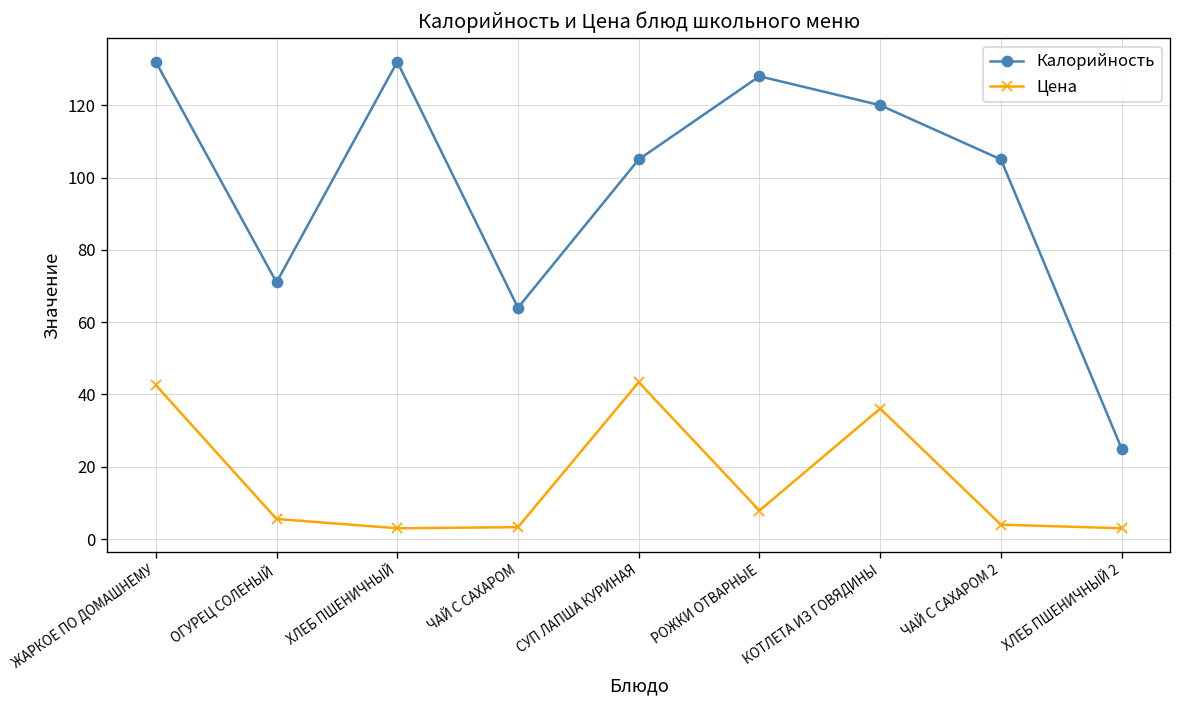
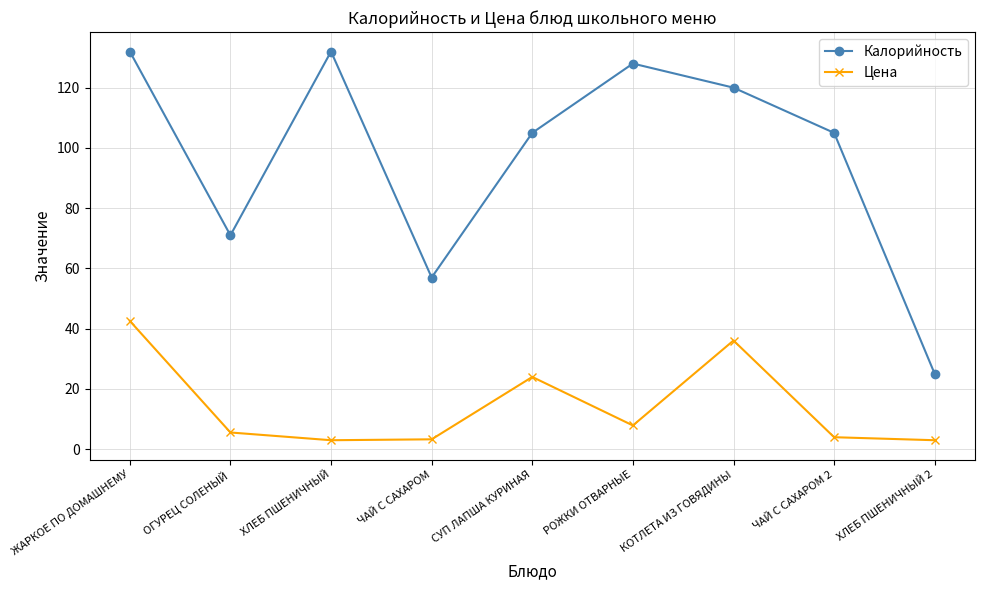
  {
    "Калорийность": {
      "ЖАРКОЕ ПО ДОМАШНЕМУ": 132,
      "ОГУРЕЦ СОЛЕНЫЙ": 71,
      "ХЛЕБ ПШЕНИЧНЫЙ": 132,
-     "ЧАЙ С САХАРОМ": 64,
+     "ЧАЙ С САХАРОМ": 57,
      "СУП ЛАПША КУРИНАЯ": 105,
      "РОЖКИ ОТВАРНЫЕ": 128,
      "КОТЛЕТА ИЗ ГОВЯДИНЫ": 120,
      "ЧАЙ С САХАРОМ 2": 105,
      "ХЛЕБ ПШЕНИЧНЫЙ 2": 25
    },
    "Цена": {
      "ЖАРКОЕ ПО ДОМАШНЕМУ": 43,
      "ОГУРЕЦ СОЛЕНЫЙ": 6,
      "ХЛЕБ ПШЕНИЧНЫЙ": 3,
      "ЧАЙ С САХАРОМ": 3,
-     "СУП ЛАПША КУРИНАЯ": 43,
+     "СУП ЛАПША КУРИНАЯ": 24,
      "РОЖКИ ОТВАРНЫЕ": 8,
      "КОТЛЕТА ИЗ ГОВЯДИНЫ": 36,
      "ЧАЙ С САХАРОМ 2": 4,
      "ХЛЕБ ПШЕНИЧНЫЙ 2": 3
    }
  }
